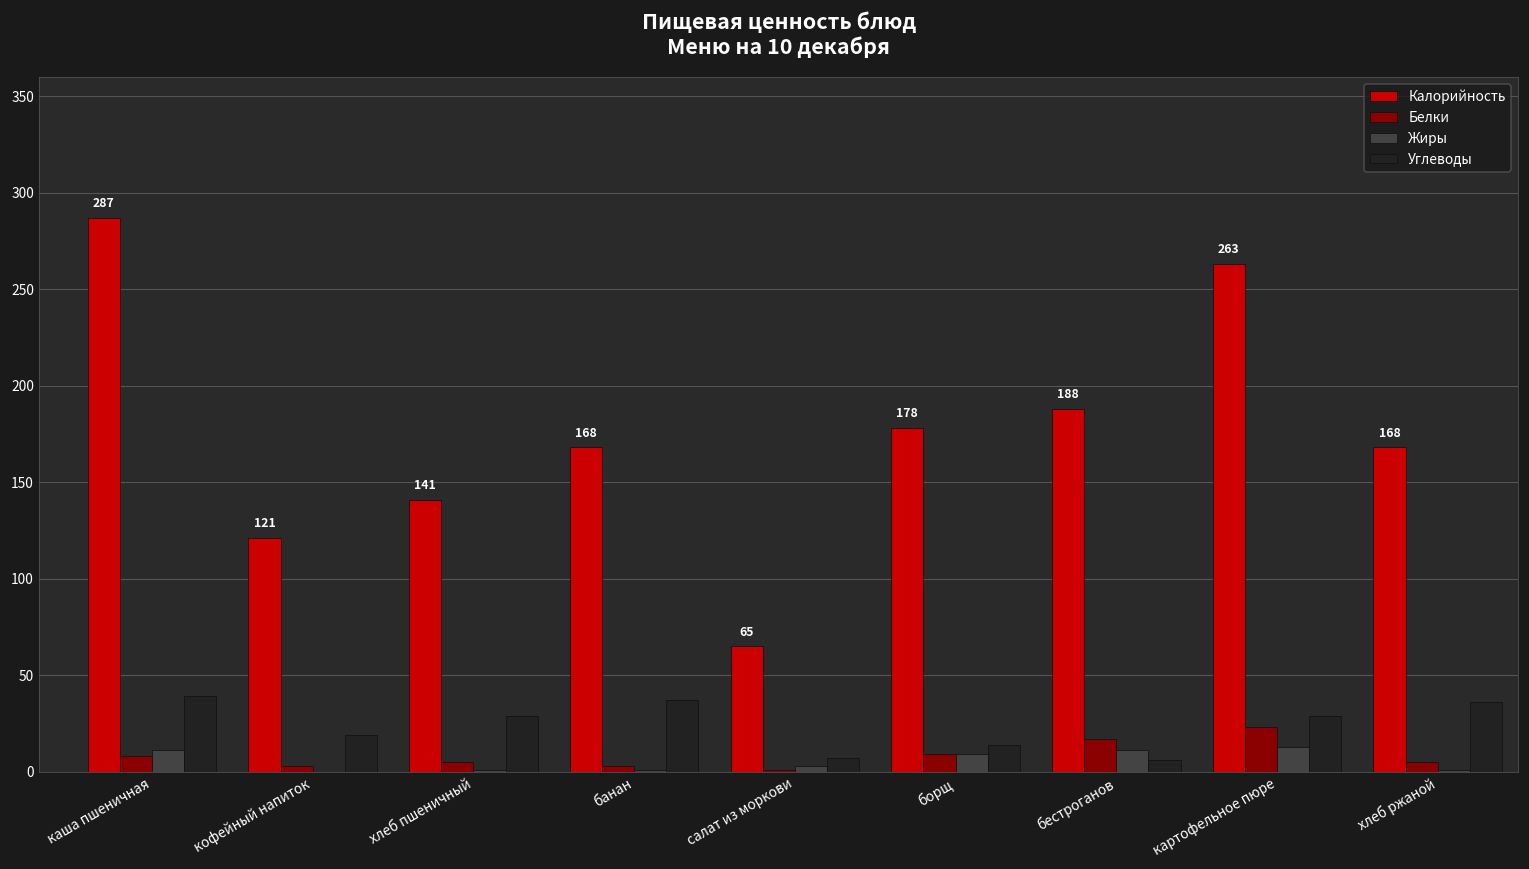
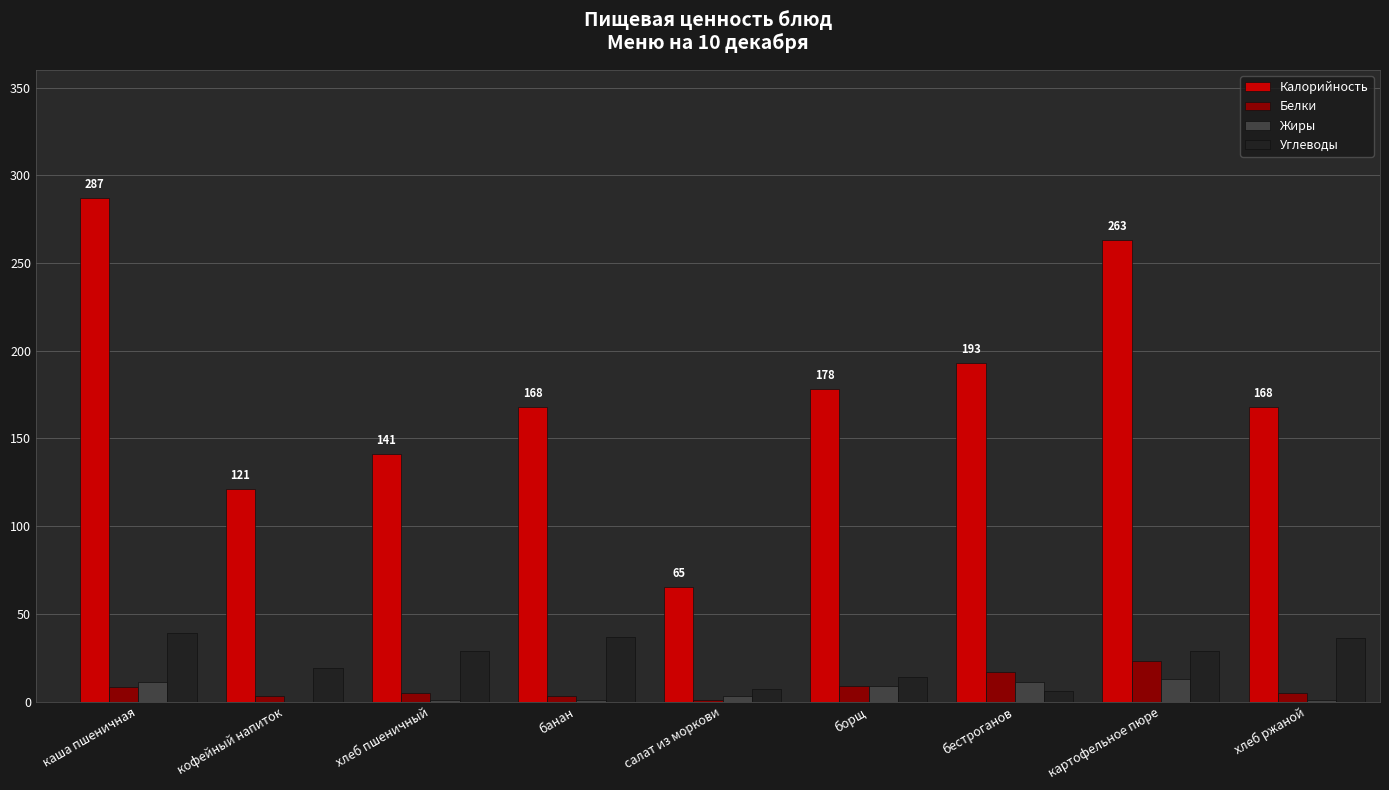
  {
    "Калорийность": {
      "каша пшеничная": 287,
      "кофейный напиток": 121,
      "хлеб пшеничный": 141,
      "банан": 168,
      "салат из моркови": 65,
      "борщ": 178,
-     "бестроганов": 188,
+     "бестроганов": 193,
      "картофельное пюре": 263,
      "хлеб ржаной": 168
    },
    "Белки": {
      "каша пшеничная": 8,
      "кофейный напиток": 3,
      "хлеб пшеничный": 5,
      "банан": 3,
      "борщ": 9,
      "бестроганов": 17,
      "картофельное пюре": 23,
      "хлеб ржаной": 5
    }
  }
